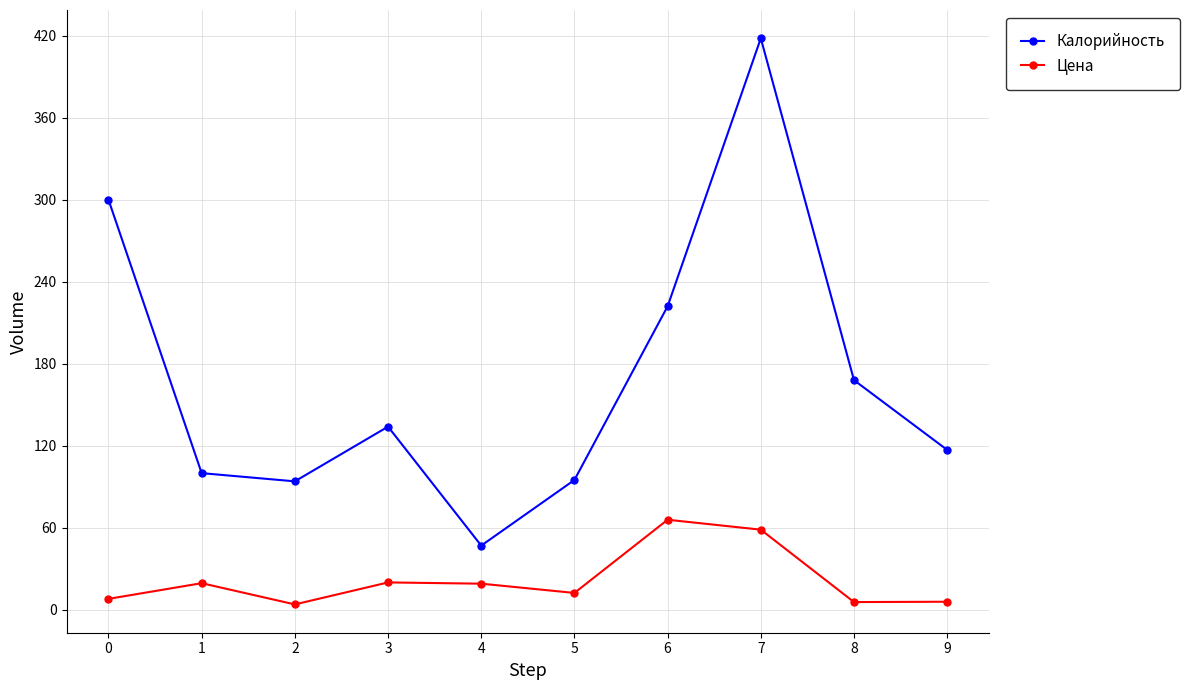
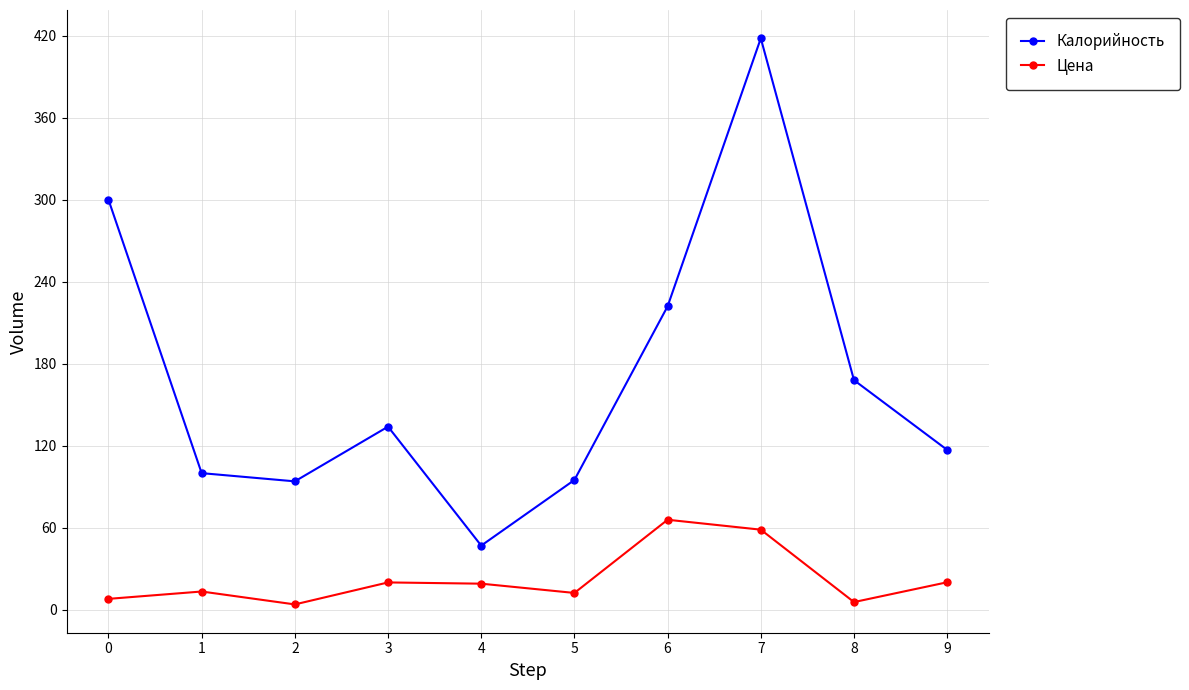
  {
    "Калорийность": {
      "0": 300,
      "1": 100,
      "2": 94,
      "3": 134,
      "4": 47,
      "5": 95,
      "6": 222,
      "7": 418,
      "8": 168,
      "9": 117
    },
    "Цена": {
      "0": 8,
-     "1": 20,
+     "1": 13,
      "2": 4,
      "3": 20,
      "4": 19,
      "5": 12,
      "6": 66,
      "7": 59,
      "8": 6,
-     "9": 6
+     "9": 20
    }
  }
